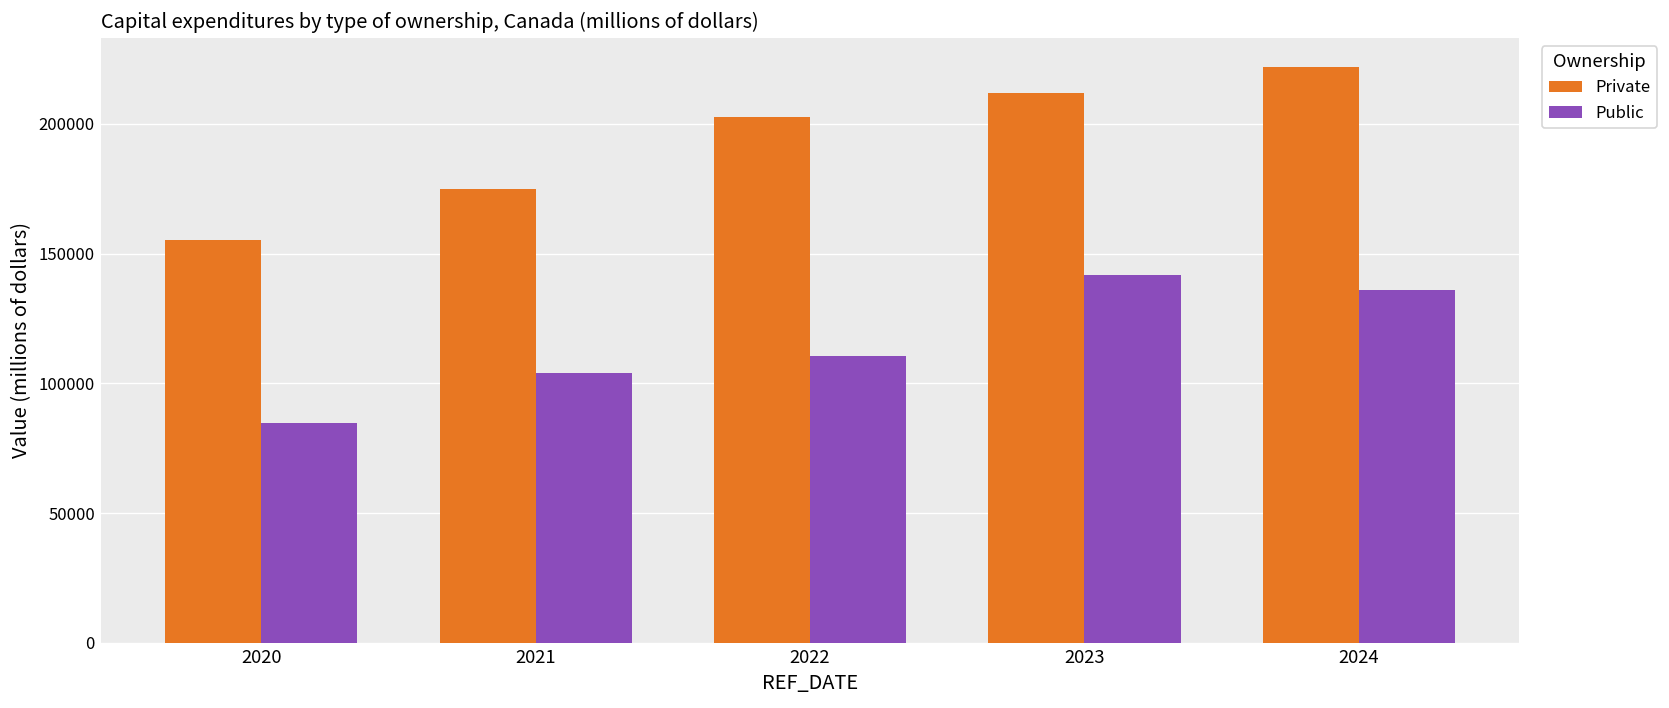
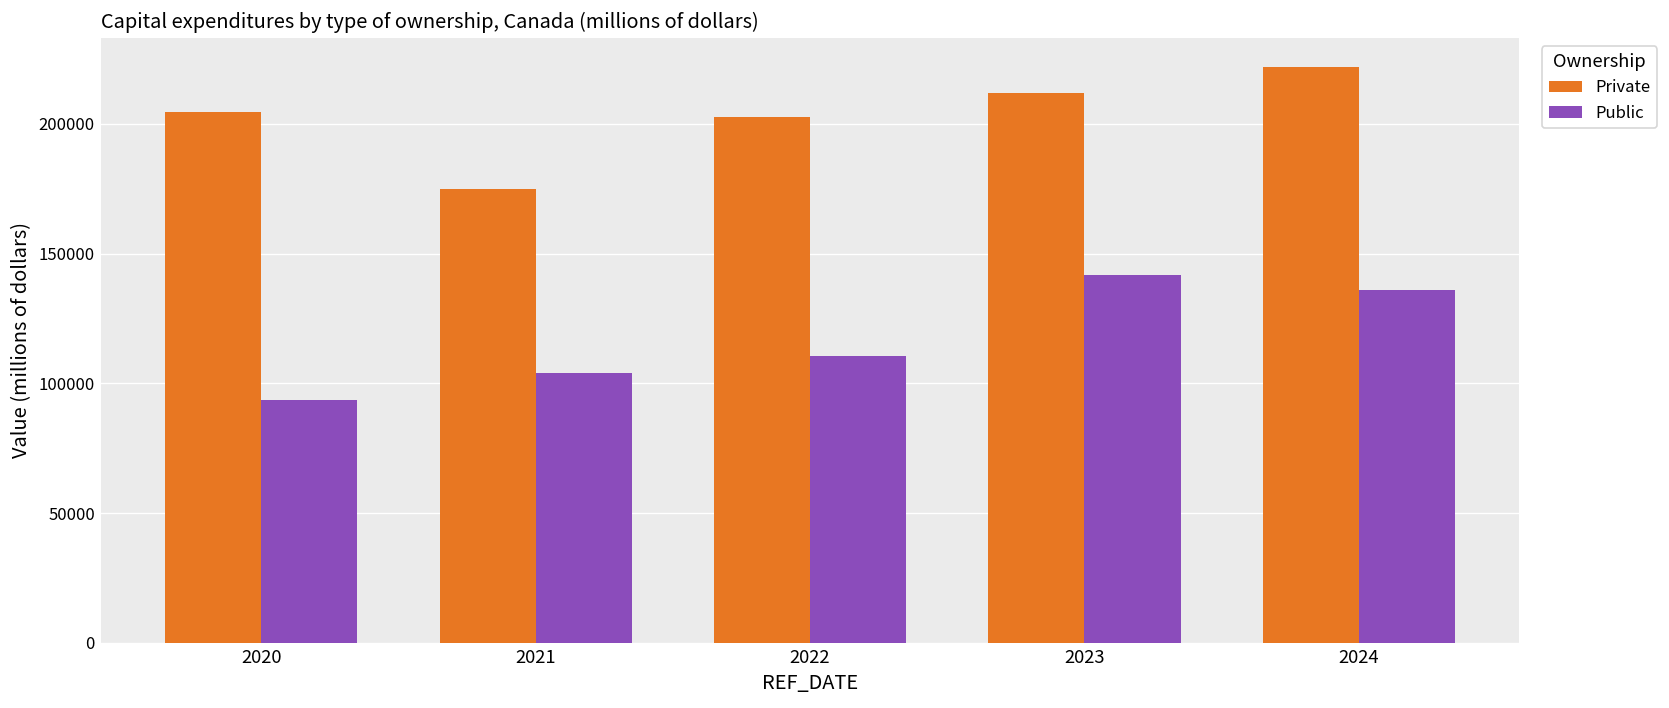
  {
    "Private": {
-     "2020": 155000,
+     "2020": 205000,
      "2021": 175000,
      "2022": 203000,
      "2023": 212000,
      "2024": 222000
    },
    "Public": {
-     "2020": 85000,
+     "2020": 94000,
      "2021": 104000,
      "2022": 111000,
      "2023": 142000,
      "2024": 136000
    }
  }
